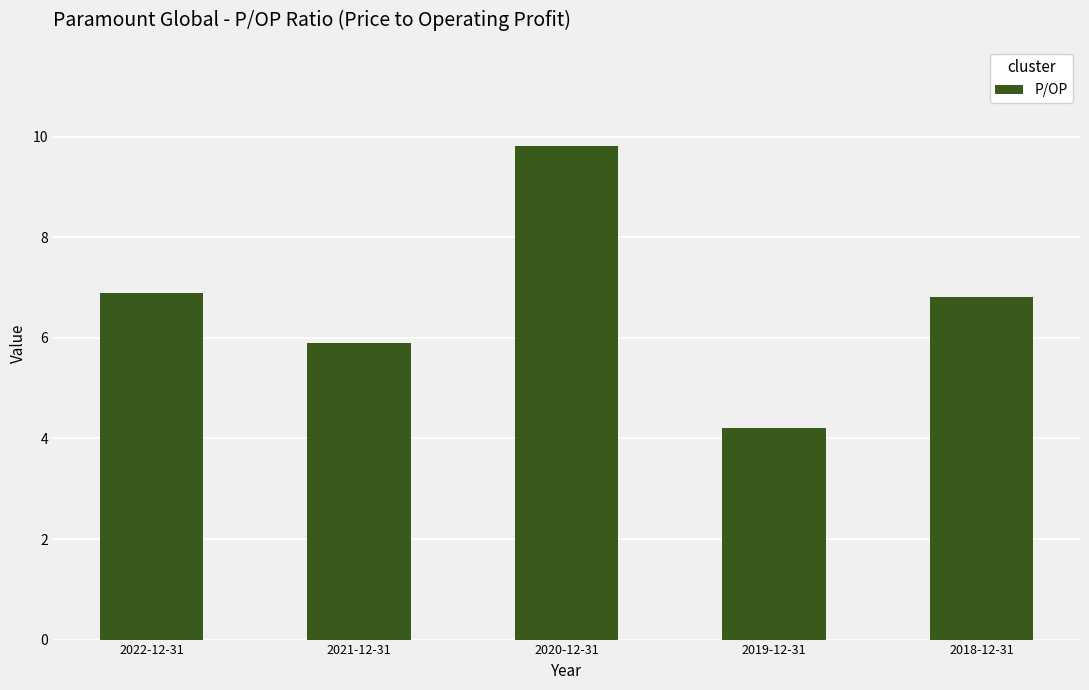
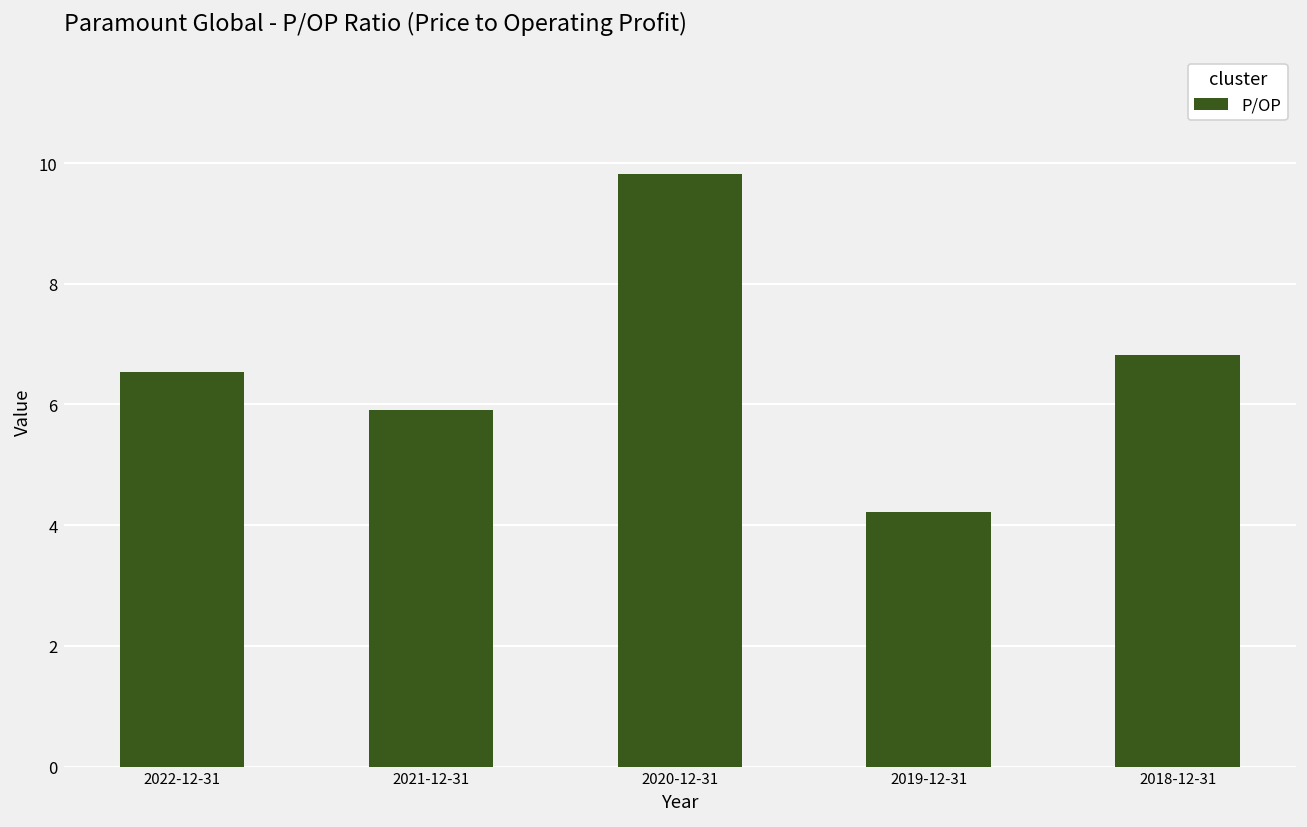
  {
-   "2022-12-31": 6.9,
+   "2022-12-31": 6.5,
    "2021-12-31": 5.9,
    "2020-12-31": 9.8,
    "2019-12-31": 4.2,
    "2018-12-31": 6.8
  }
